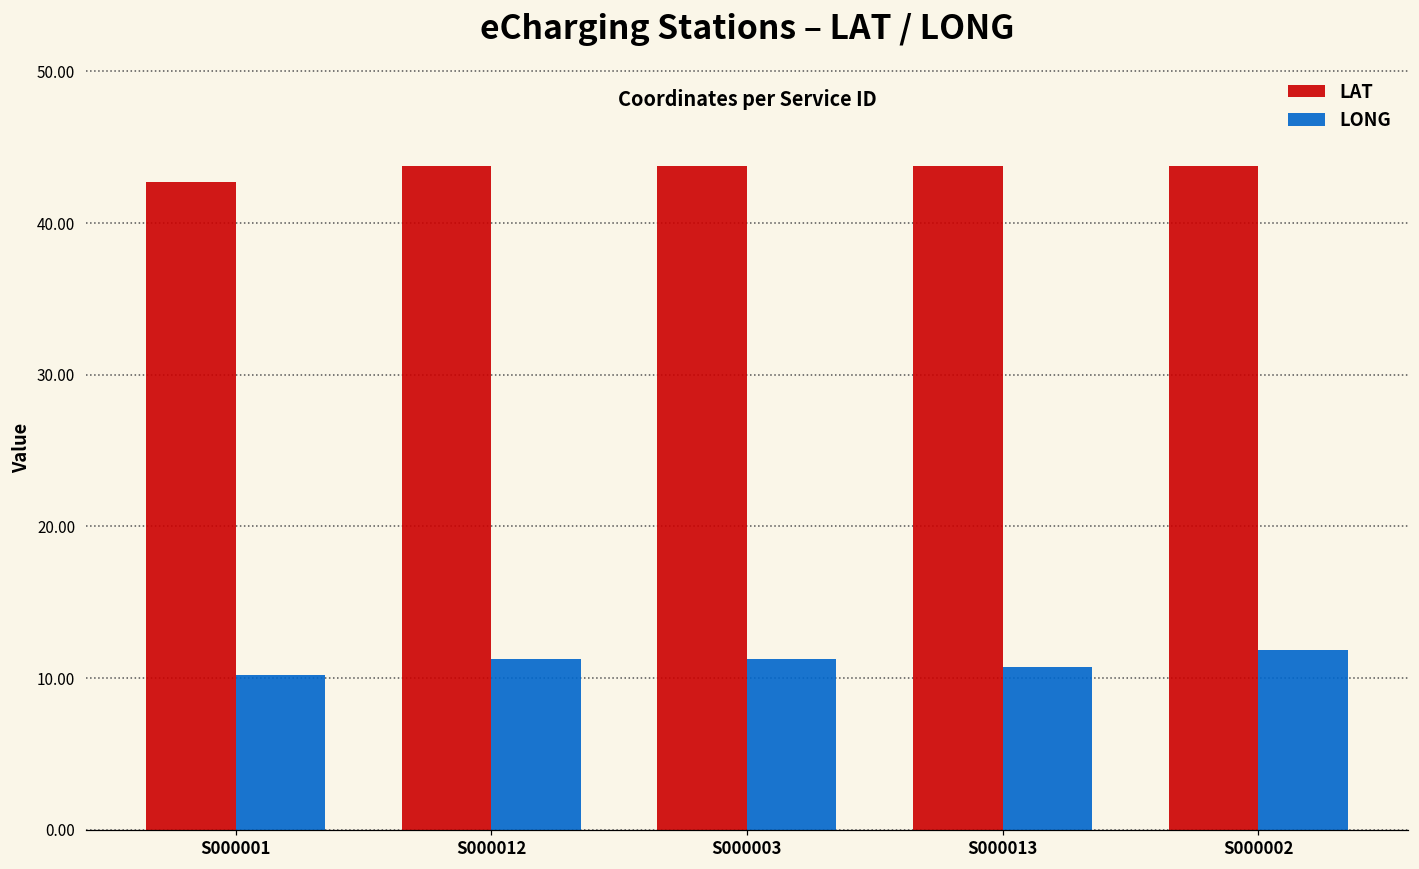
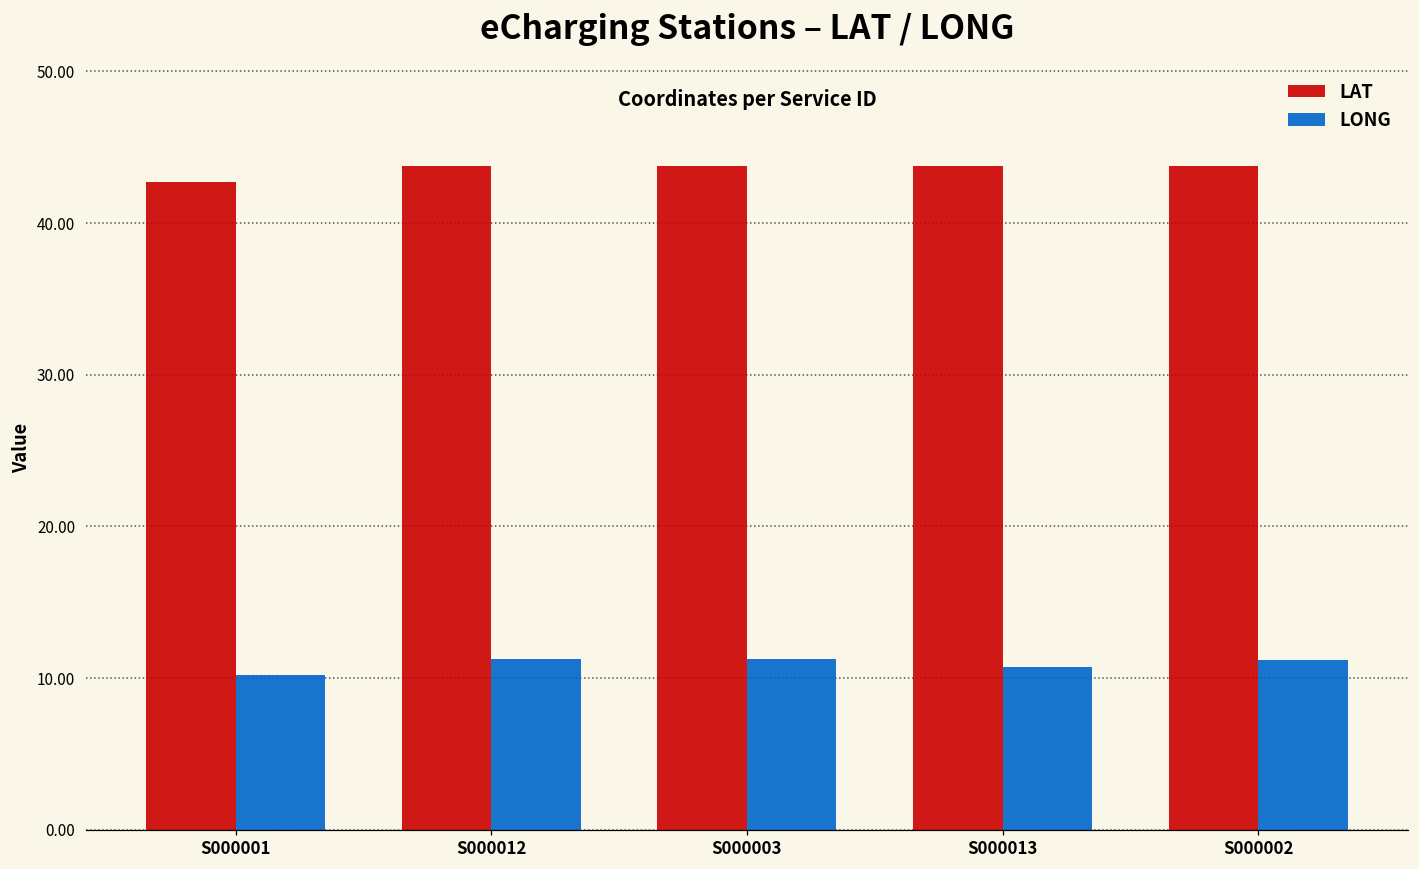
  {
    "LAT": {
      "S000001": 42.7,
      "S000012": 43.8,
      "S000003": 43.8,
      "S000013": 43.8,
      "S000002": 43.8
    },
    "LONG": {
      "S000001": 10.2,
      "S000012": 11.3,
      "S000003": 11.3,
      "S000013": 10.7,
-     "S000002": 11.9
+     "S000002": 11.2
    }
  }
